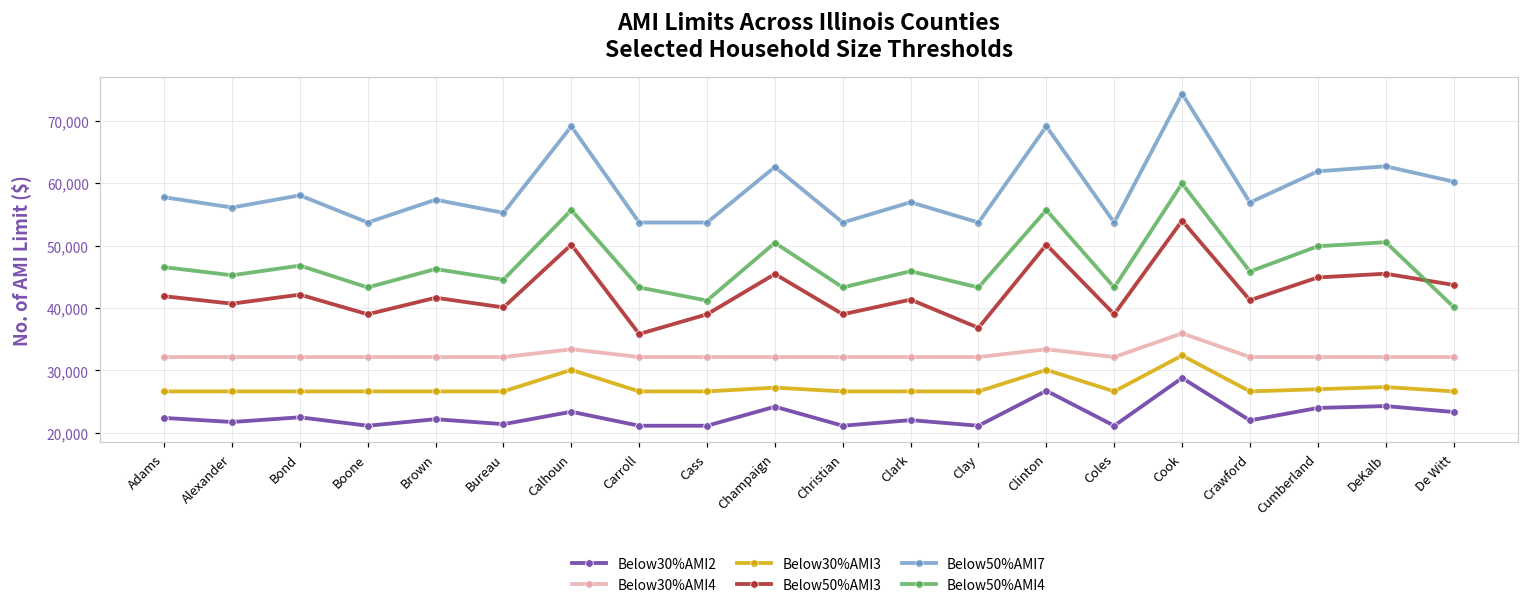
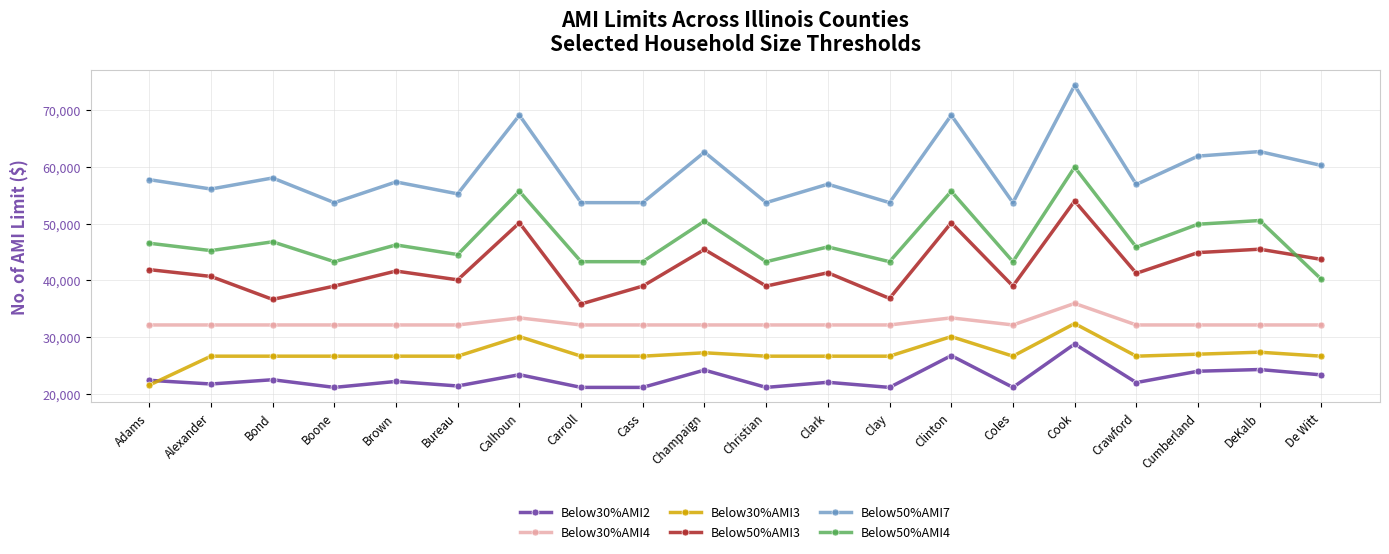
  {
    "Below30%AMI2": {
      "Adams": "22,000",
      "Alexander": "22,000",
      "Bond": "23,000",
      "Boone": "21,000",
      "Brown": "22,000",
      "Bureau": "21,000",
      "Calhoun": "23,000",
      "Carroll": "21,000",
      "Cass": "21,000",
      "Champaign": "24,000",
      "Christian": "21,000",
      "Clark": "22,000",
      "Clay": "21,000",
      "Clinton": "27,000",
      "Coles": "21,000",
      "Cook": "29,000",
      "Crawford": "22,000",
      "Cumberland": "24,000",
      "DeKalb": "24,000",
      "De Witt": "23,000"
    },
    "Below30%AMI4": {
      "Adams": "32,000",
      "Alexander": "32,000",
      "Bond": "32,000",
      "Boone": "32,000",
      "Brown": "32,000",
      "Bureau": "32,000",
      "Calhoun": "33,000",
      "Carroll": "32,000",
      "Cass": "32,000",
      "Champaign": "32,000",
      "Christian": "32,000",
      "Clark": "32,000",
      "Clay": "32,000",
      "Clinton": "33,000",
      "Coles": "32,000",
      "Cook": "36,000",
      "Crawford": "32,000",
      "Cumberland": "32,000",
      "DeKalb": "32,000",
      "De Witt": "32,000"
    },
    "Below30%AMI3": {
-     "Adams": "27,000",
+     "Adams": "22,000",
      "Alexander": "27,000",
      "Bond": "27,000",
      "Boone": "27,000",
      "Brown": "27,000",
      "Bureau": "27,000",
      "Calhoun": "30,000",
      "Carroll": "27,000",
      "Cass": "27,000",
      "Champaign": "27,000",
      "Christian": "27,000",
      "Clark": "27,000",
      "Clay": "27,000",
      "Clinton": "30,000",
      "Coles": "27,000",
      "Cook": "32,000",
      "Crawford": "27,000",
      "Cumberland": "27,000",
      "DeKalb": "27,000",
      "De Witt": "27,000"
    },
    "Below50%AMI3": {
      "Adams": "42,000",
      "Alexander": "41,000",
-     "Bond": "42,000",
+     "Bond": "37,000",
      "Boone": "39,000",
      "Brown": "42,000",
      "Bureau": "40,000",
      "Calhoun": "50,000",
      "Carroll": "36,000",
      "Cass": "39,000",
      "Champaign": "45,000",
      "Christian": "39,000",
      "Clark": "41,000",
      "Clay": "37,000",
      "Clinton": "50,000",
      "Coles": "39,000",
      "Cook": "54,000",
      "Crawford": "41,000",
      "Cumberland": "45,000",
      "DeKalb": "46,000",
      "De Witt": "44,000"
    },
    "Below50%AMI7": {
      "Adams": "58,000",
      "Alexander": "56,000",
      "Bond": "58,000",
      "Boone": "54,000",
      "Brown": "57,000",
      "Bureau": "55,000",
      "Calhoun": "69,000",
      "Carroll": "54,000",
      "Cass": "54,000",
      "Champaign": "63,000",
      "Christian": "54,000",
      "Clark": "57,000",
      "Clay": "54,000",
      "Clinton": "69,000",
      "Coles": "54,000",
      "Cook": "74,000",
      "Crawford": "57,000",
      "Cumberland": "62,000",
      "DeKalb": "63,000",
      "De Witt": "60,000"
    },
    "Below50%AMI4": {
      "Adams": "47,000",
      "Alexander": "45,000",
      "Bond": "47,000",
      "Boone": "43,000",
      "Brown": "46,000",
      "Bureau": "45,000",
      "Calhoun": "56,000",
      "Carroll": "43,000",
-     "Cass": "41,000",
+     "Cass": "43,000",
      "Champaign": "50,000",
      "Christian": "43,000",
      "Clark": "46,000",
      "Clay": "43,000",
      "Clinton": "56,000",
      "Coles": "43,000",
      "Cook": "60,000",
      "Crawford": "46,000",
      "Cumberland": "50,000",
      "DeKalb": "51,000",
      "De Witt": "40,000"
    }
  }
